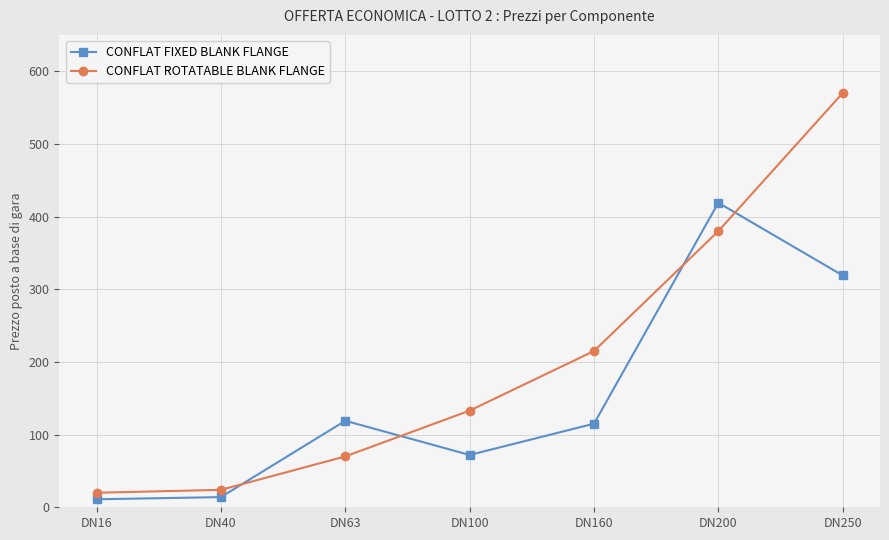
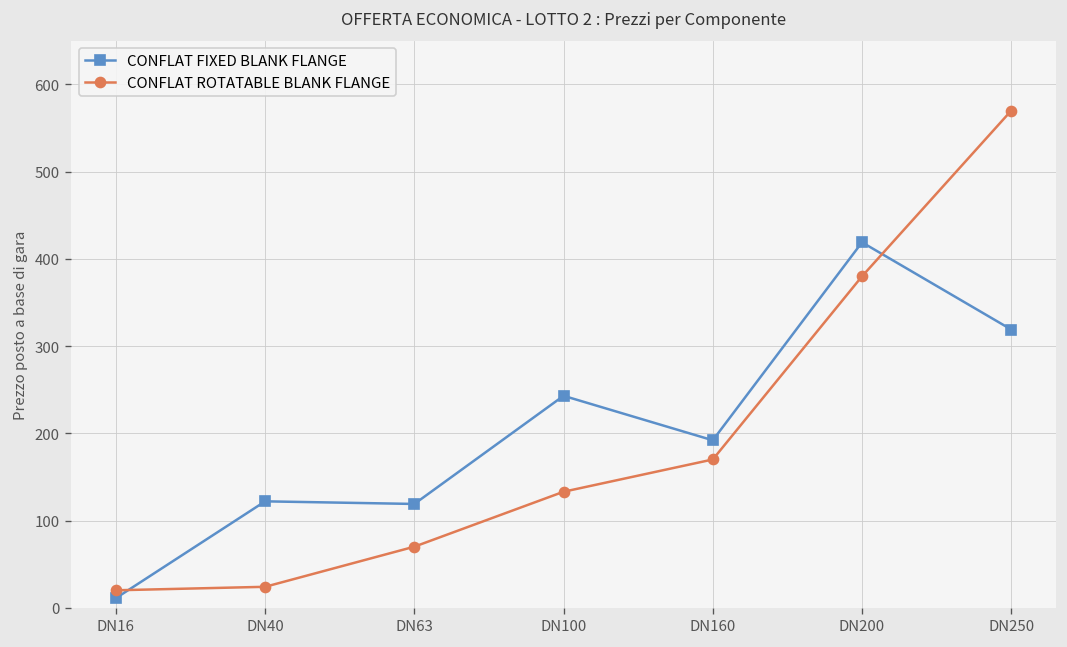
  {
    "CONFLAT FIXED BLANK FLANGE": {
      "DN16": 10,
-     "DN40": 10,
+     "DN40": 120,
      "DN63": 120,
-     "DN100": 70,
-     "DN160": 120,
+     "DN100": 240,
+     "DN160": 190,
      "DN200": 420,
      "DN250": 320
    },
    "CONFLAT ROTATABLE BLANK FLANGE": {
      "DN16": 20,
      "DN40": 20,
      "DN63": 70,
      "DN100": 130,
-     "DN160": 220,
+     "DN160": 170,
      "DN200": 380,
      "DN250": 570
    }
  }
